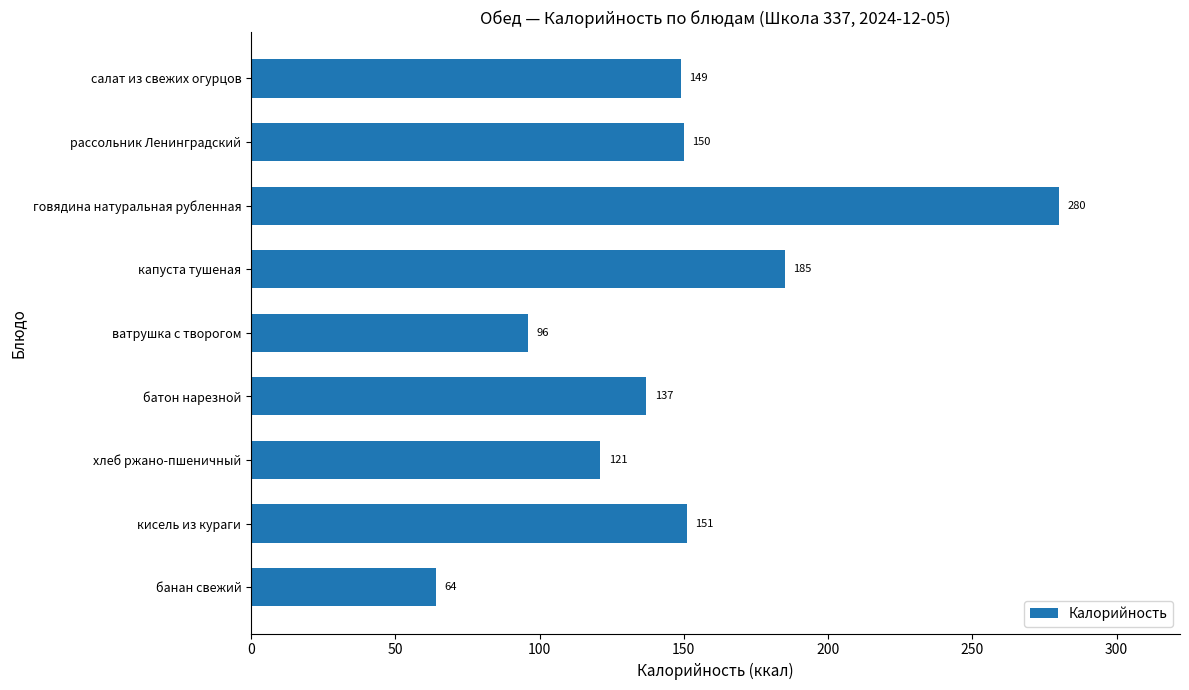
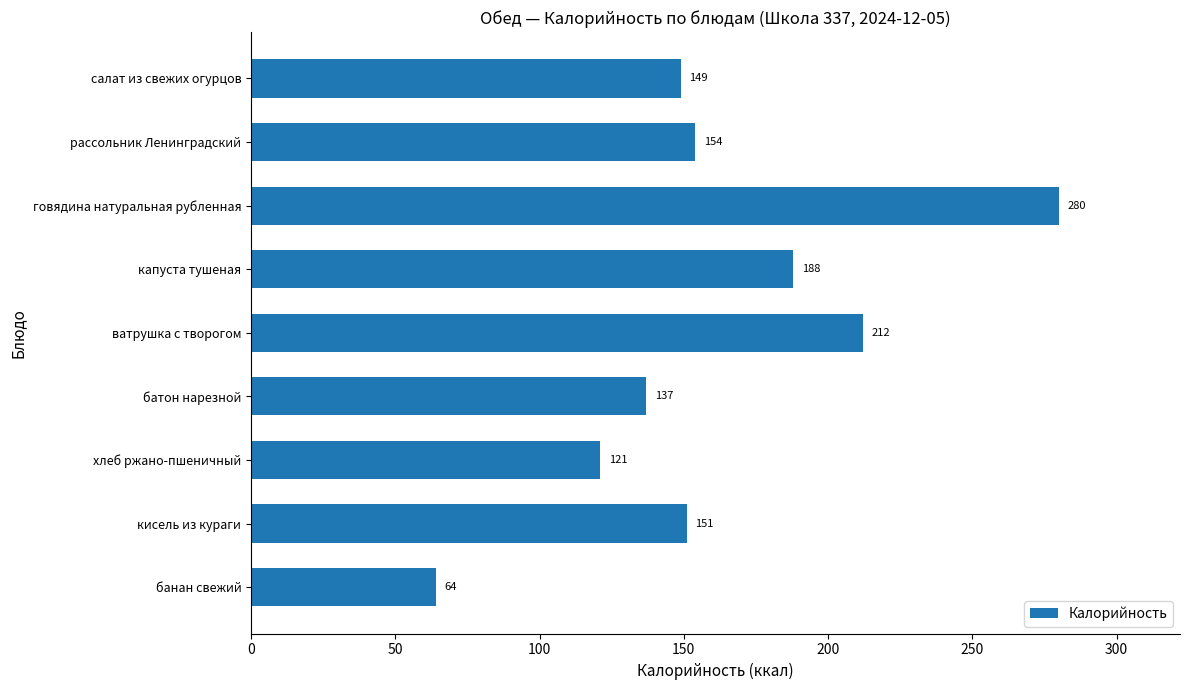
  {
    "салат из свежих огурцов": 149,
-   "рассольник Ленинградский": 150,
+   "рассольник Ленинградский": 154,
    "говядина натуральная рубленная": 280,
-   "капуста тушеная": 185,
-   "ватрушка с творогом": 96,
+   "капуста тушеная": 188,
+   "ватрушка с творогом": 212,
    "батон нарезной": 137,
    "хлеб ржано-пшеничный": 121,
    "кисель из кураги": 151,
    "банан свежий": 64
  }
